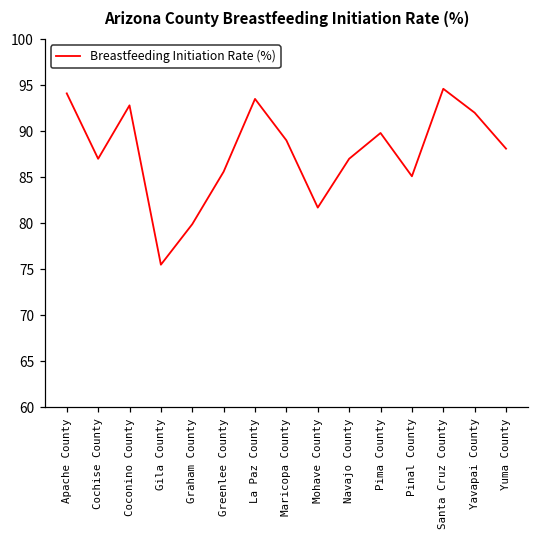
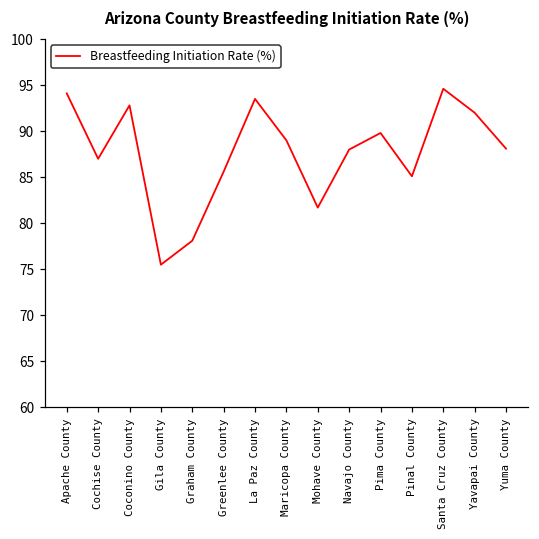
  {
    "Apache County": 94,
    "Cochise County": 87,
    "Coconino County": 93,
    "Gila County": 76,
-   "Graham County": 80,
+   "Graham County": 78,
    "Greenlee County": 86,
    "La Paz County": 94,
    "Maricopa County": 89,
    "Mohave County": 82,
-   "Navajo County": 87,
+   "Navajo County": 88,
    "Pima County": 90,
    "Pinal County": 85,
    "Santa Cruz County": 95,
    "Yavapai County": 92,
    "Yuma County": 88
  }
